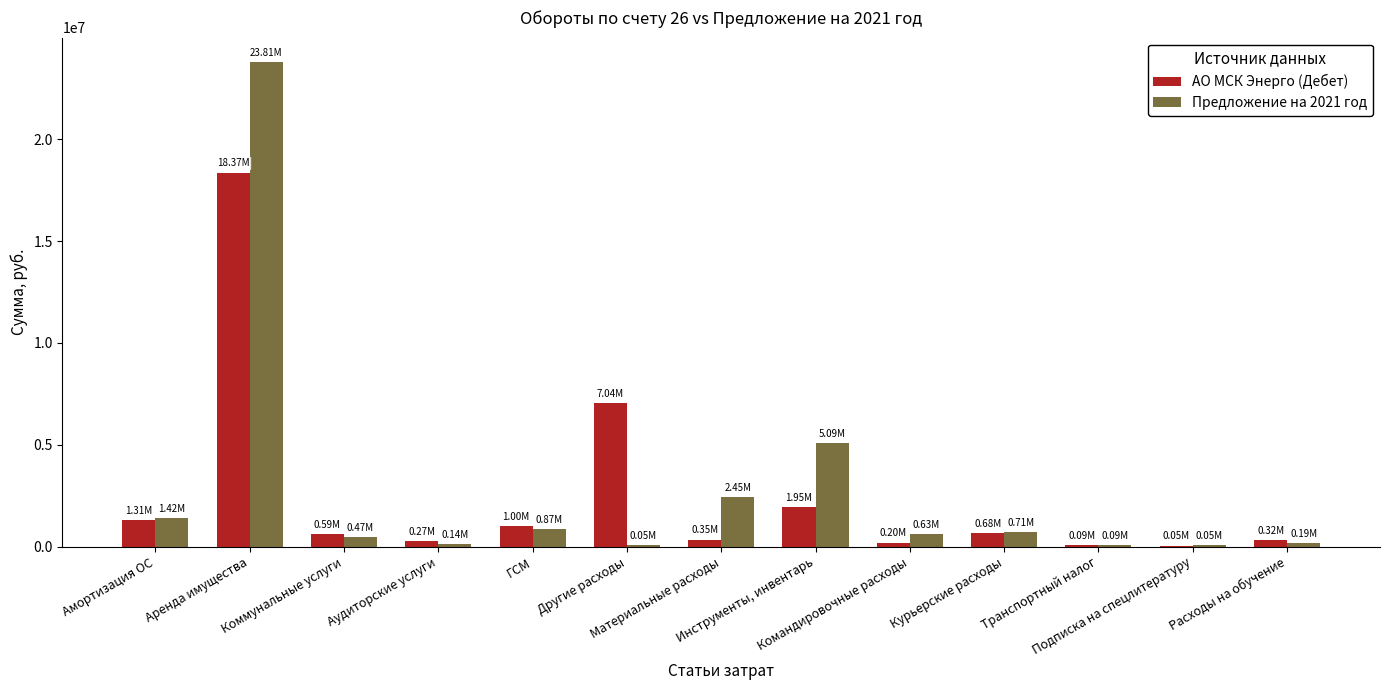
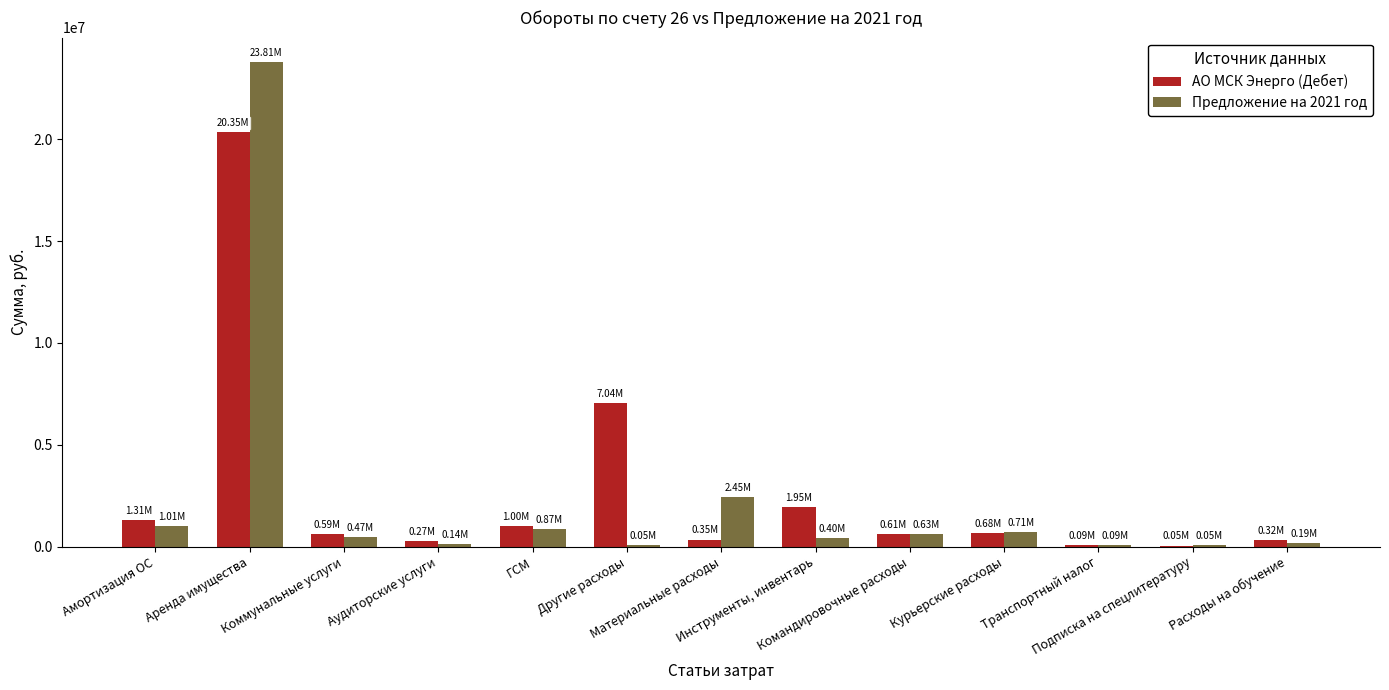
  {
    "АО МСК Энерго (Дебет)": {
-     "Аренда имущества": "18.37M",
-     "Командировочные расходы": "0.20M"
+     "Аренда имущества": "20.35M",
+     "Командировочные расходы": "0.61M"
    },
    "Предложение на 2021 год": {
-     "Амортизация ОС": "1.42M",
-     "Инструменты, инвентарь": "5.09M"
+     "Амортизация ОС": "1.01M",
+     "Инструменты, инвентарь": "0.40M"
    }
  }
